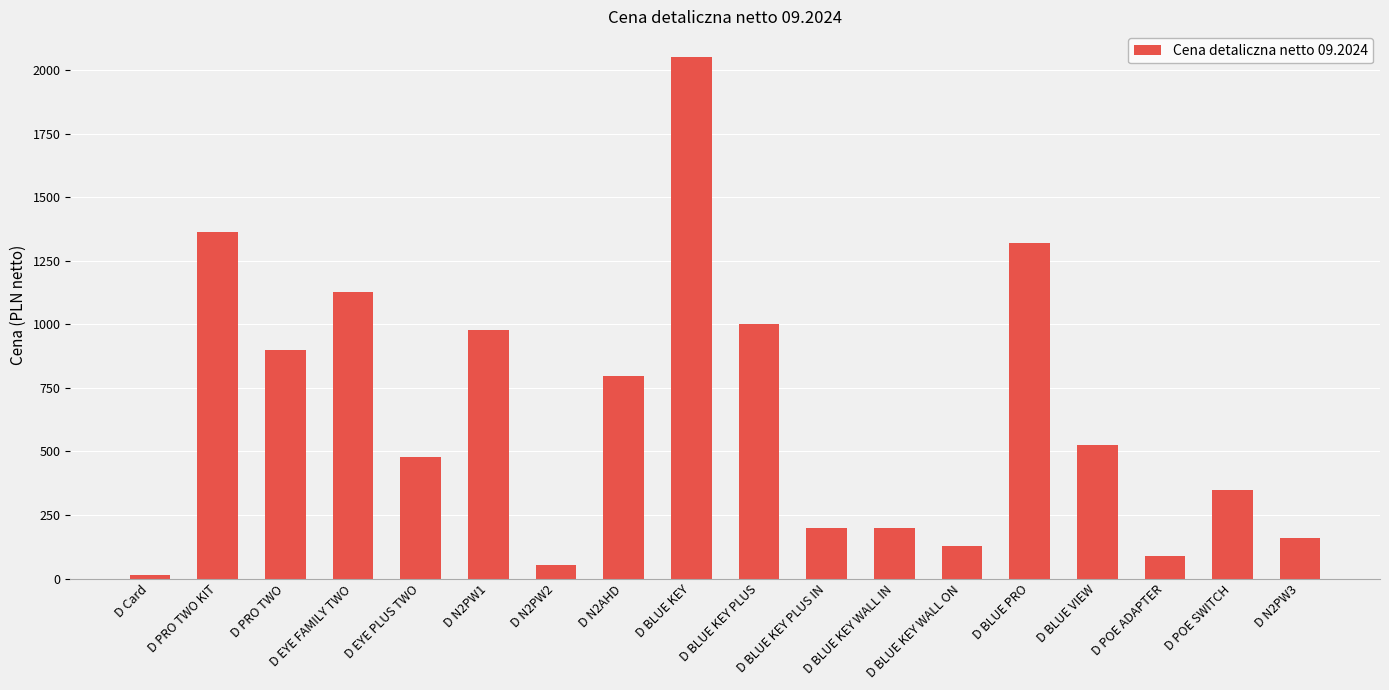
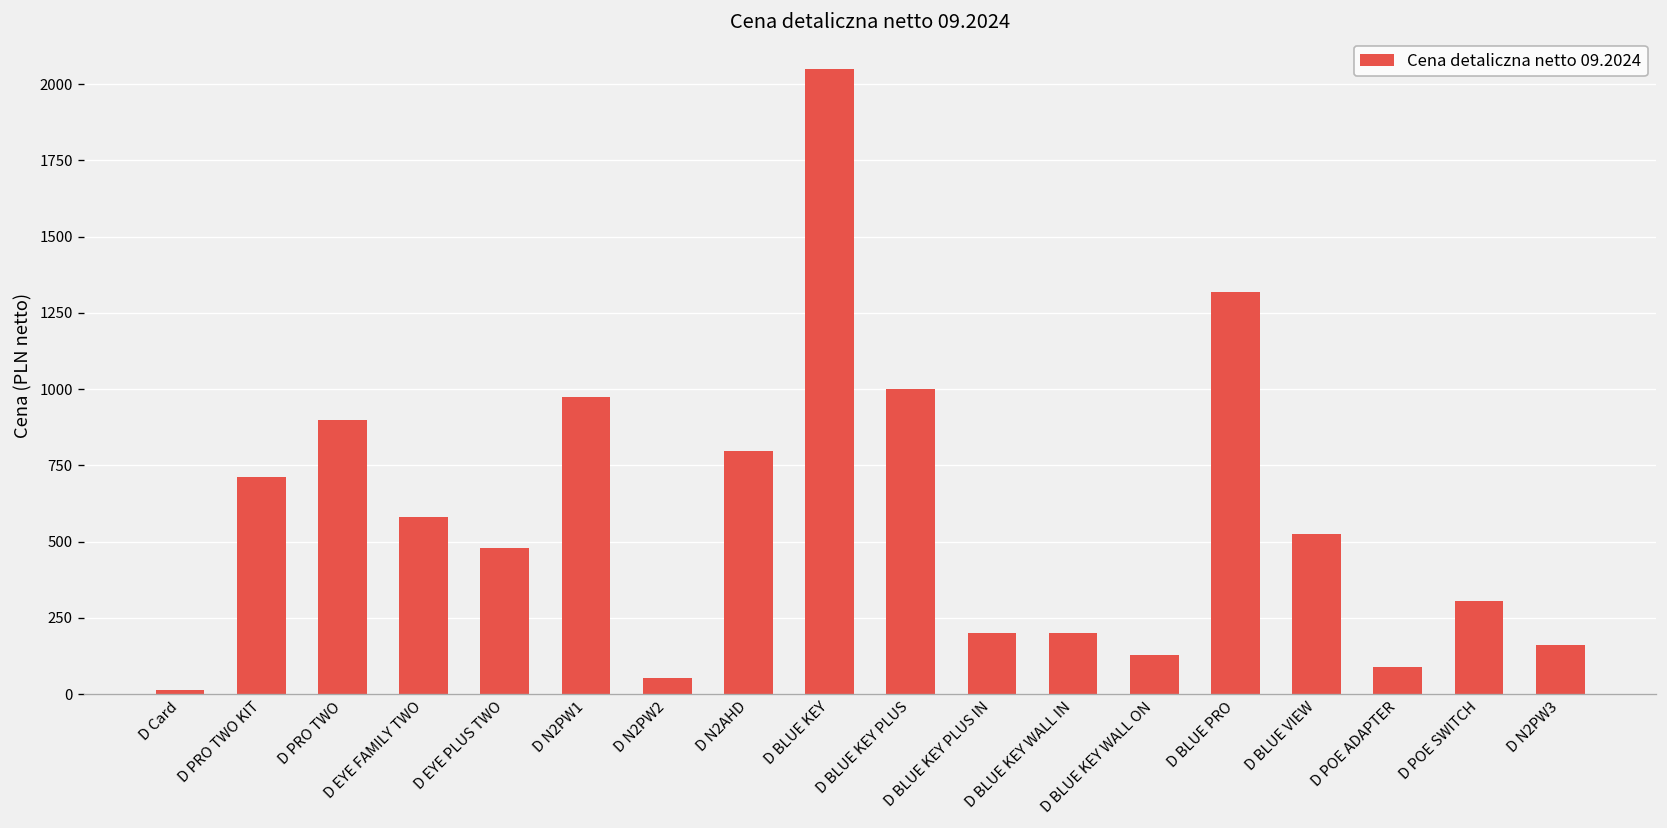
  {
    "D Card": 10,
-   "D PRO TWO KIT": 1370,
+   "D PRO TWO KIT": 710,
    "D PRO TWO": 900,
-   "D EYE FAMILY TWO": 1130,
+   "D EYE FAMILY TWO": 580,
    "D EYE PLUS TWO": 480,
    "D N2PW1": 980,
    "D N2PW2": 50,
    "D N2AHD": 800,
    "D BLUE KEY": 2050,
    "D BLUE KEY PLUS": 1000,
    "D BLUE KEY PLUS IN": 200,
    "D BLUE KEY WALL IN": 200,
    "D BLUE KEY WALL ON": 130,
    "D BLUE PRO": 1320,
    "D BLUE VIEW": 530,
    "D POE ADAPTER": 90,
-   "D POE SWITCH": 350,
+   "D POE SWITCH": 310,
    "D N2PW3": 160
  }
